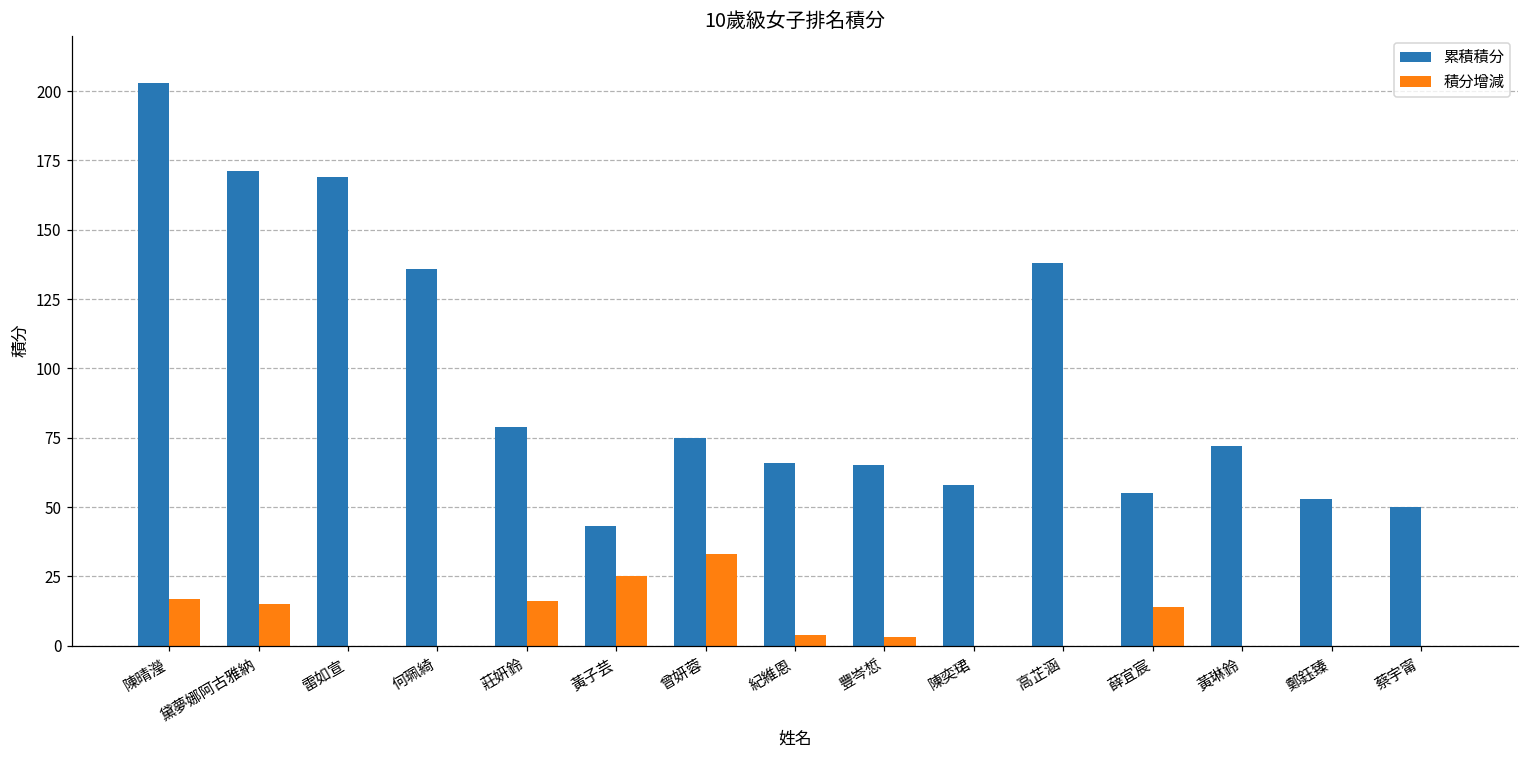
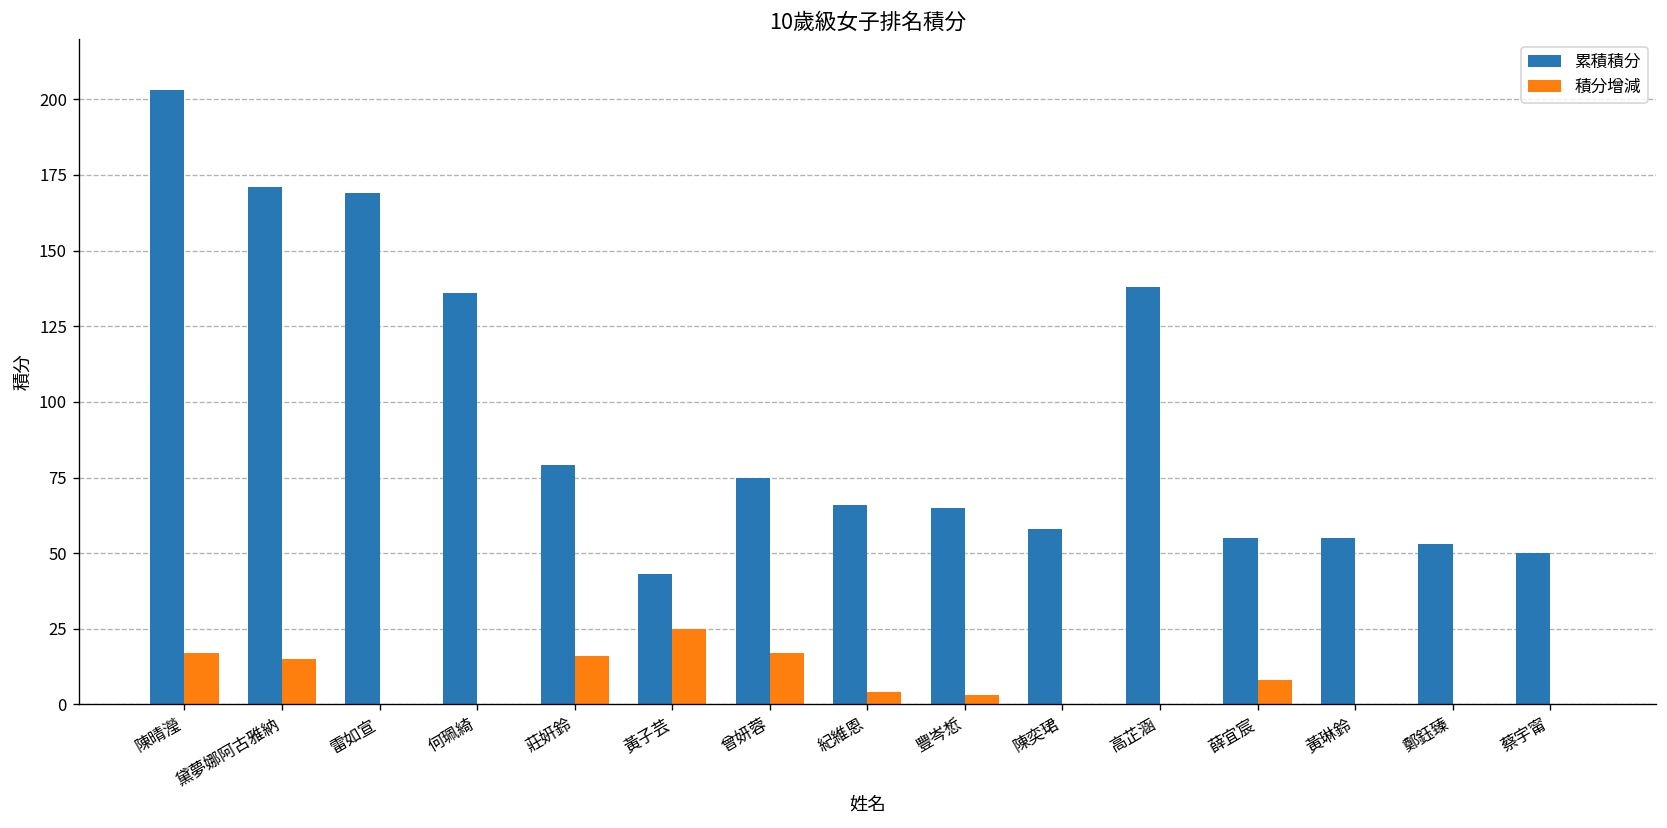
  {
    "累積積分": {
      "陳晴瀅": 203,
      "黛夢娜阿古雅納": 171,
      "雷如宣": 169,
      "何珮綺": 136,
      "莊姸鈴": 79,
      "黃子芸": 43,
      "曾妍蓉": 75,
      "紀維恩": 66,
      "豐岑惁": 65,
      "陳奕珺": 58,
      "高芷涵": 138,
      "薛宜宸": 55,
-     "黃琳鈴": 72,
+     "黃琳鈴": 55,
      "鄭鈺臻": 53,
      "蔡宇甯": 50
    },
    "積分增減": {
      "陳晴瀅": 17,
      "黛夢娜阿古雅納": 15,
      "莊姸鈴": 16,
      "黃子芸": 25,
-     "曾妍蓉": 33,
+     "曾妍蓉": 17,
      "紀維恩": 4,
      "豐岑惁": 3,
      "陳奕珺": 0,
-     "薛宜宸": 14,
+     "薛宜宸": 8,
      "黃琳鈴": 0
    }
  }
